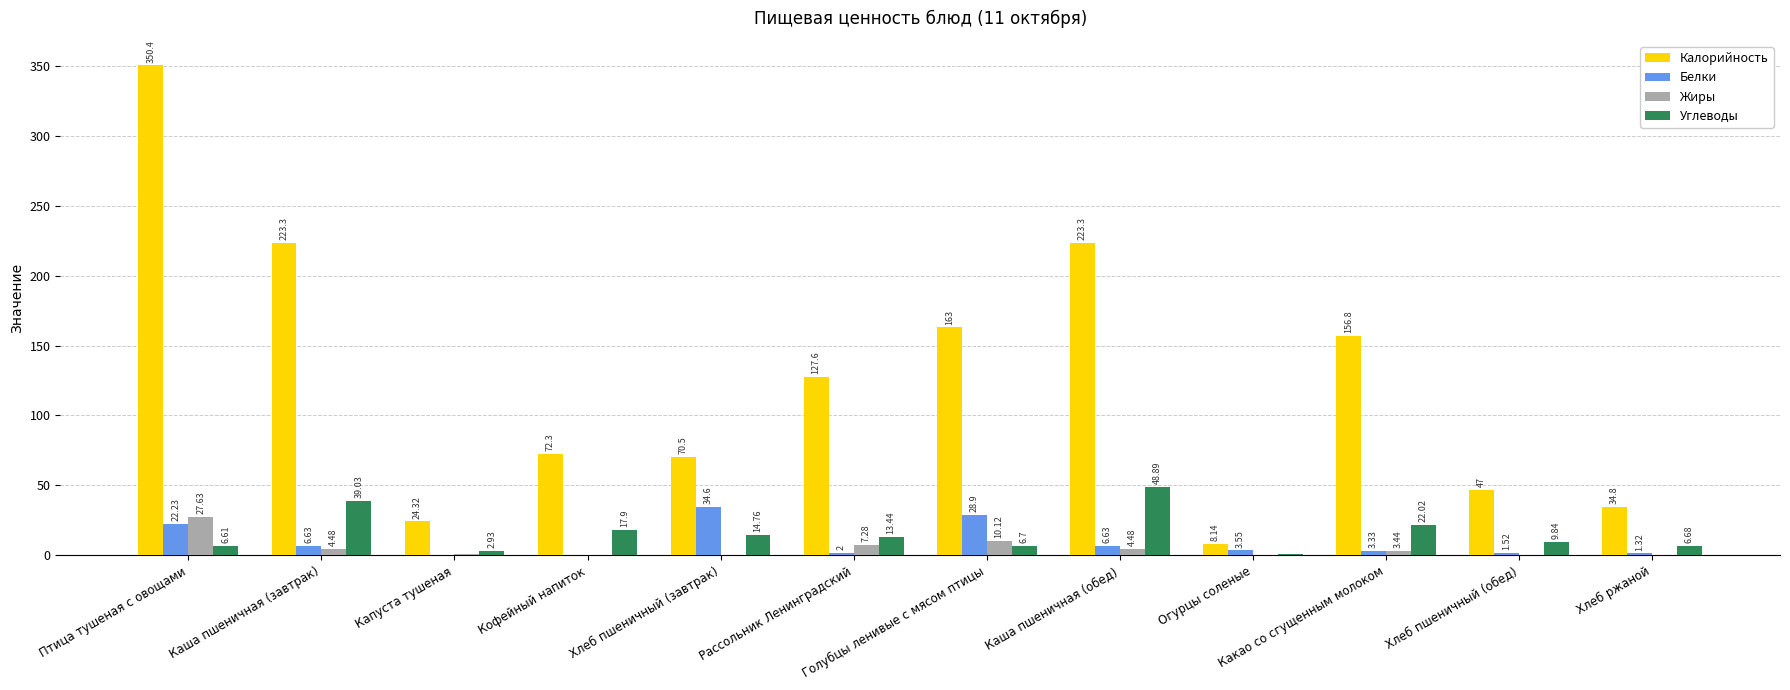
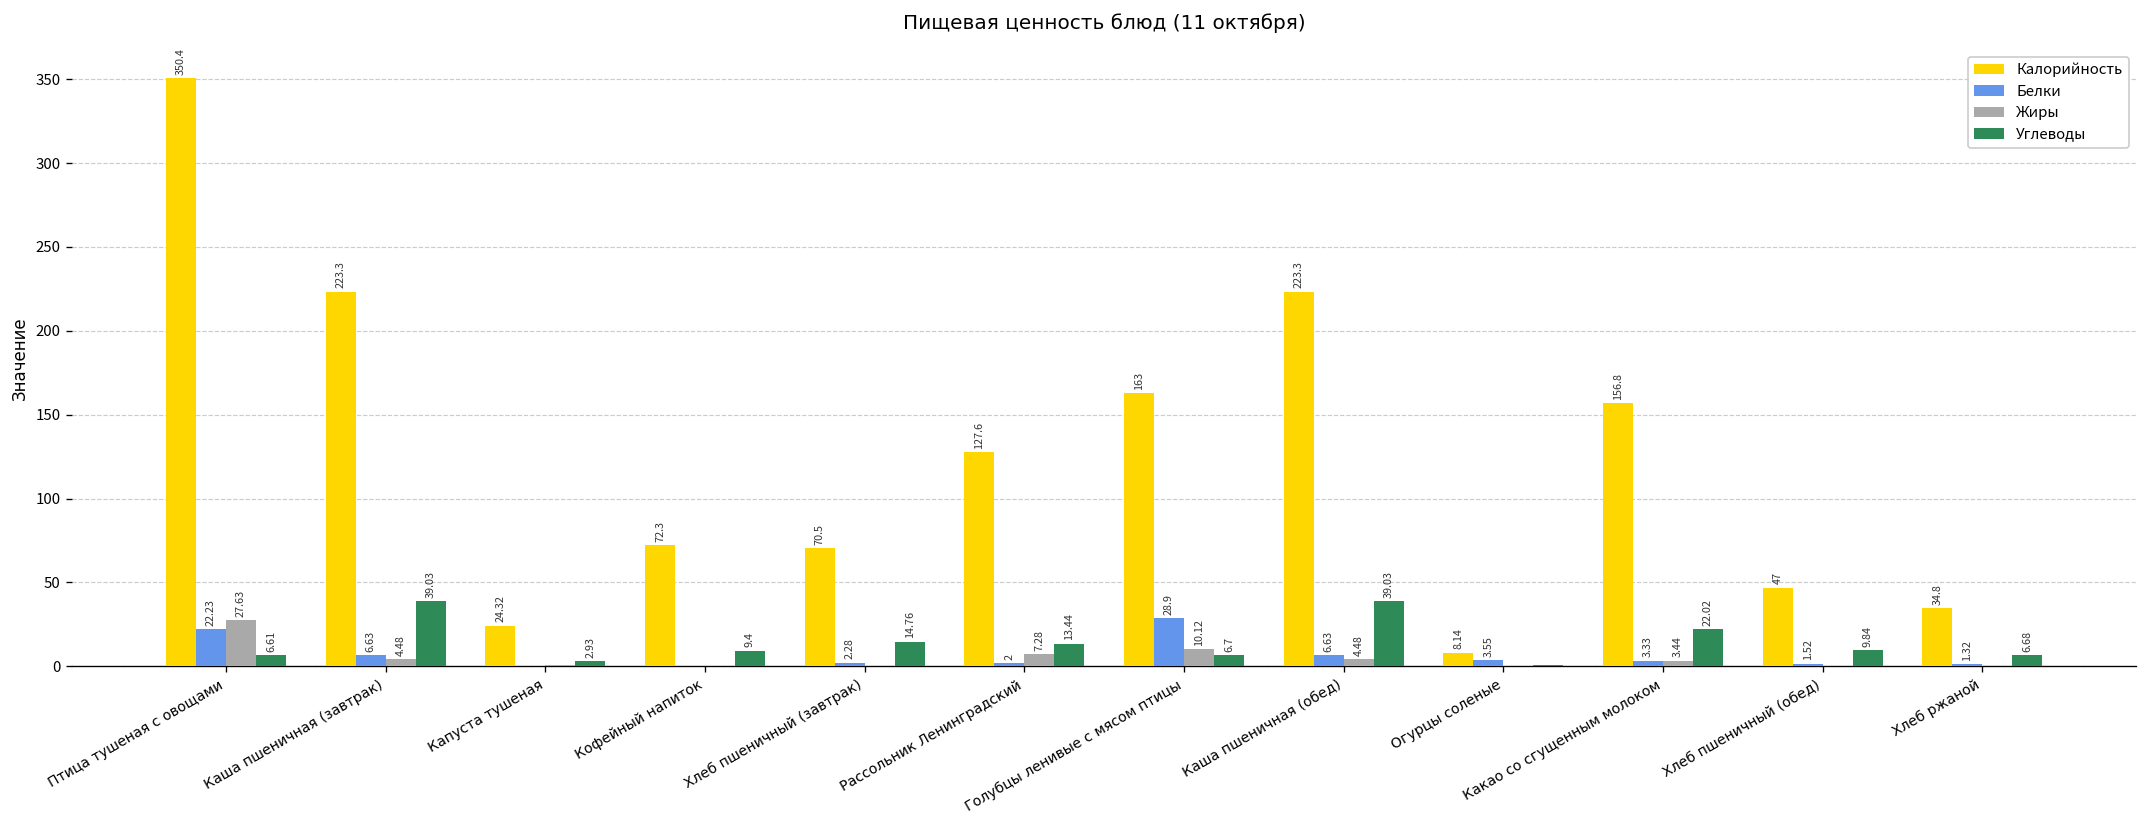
  {
    "Калорийность": {
      "Птица тушеная с овощами": 350.4,
      "Каша пшеничная (завтрак)": 223.3,
      "Капуста тушеная": 24.32,
      "Кофейный напиток": 72.3,
      "Хлеб пшеничный (завтрак)": 70.5,
      "Рассольник Ленинградский": 127.6,
      "Голубцы ленивые с мясом птицы": 163,
      "Каша пшеничная (обед)": 223.3,
      "Огурцы соленые": 8.14,
      "Какао со сгущенным молоком": 156.8,
      "Хлеб пшеничный (обед)": 47,
      "Хлеб ржаной": 34.8
    },
    "Белки": {
      "Птица тушеная с овощами": 22.23,
      "Каша пшеничная (завтрак)": 6.63,
-     "Хлеб пшеничный (завтрак)": 34.6,
+     "Хлеб пшеничный (завтрак)": 2.28,
      "Рассольник Ленинградский": 2,
      "Голубцы ленивые с мясом птицы": 28.9,
      "Каша пшеничная (обед)": 6.63,
      "Огурцы соленые": 3.55,
      "Какао со сгущенным молоком": 3.33,
      "Хлеб пшеничный (обед)": 1.52,
      "Хлеб ржаной": 1.32
    },
    "Жиры": {
      "Птица тушеная с овощами": 27.63,
      "Каша пшеничная (завтрак)": 4.48,
      "Рассольник Ленинградский": 7.28,
      "Голубцы ленивые с мясом птицы": 10.12,
      "Каша пшеничная (обед)": 4.48,
      "Какао со сгущенным молоком": 3.44
    },
    "Углеводы": {
      "Птица тушеная с овощами": 6.61,
      "Каша пшеничная (завтрак)": 39.03,
      "Капуста тушеная": 2.93,
-     "Кофейный напиток": 17.9,
+     "Кофейный напиток": 9.4,
      "Хлеб пшеничный (завтрак)": 14.76,
      "Рассольник Ленинградский": 13.44,
      "Голубцы ленивые с мясом птицы": 6.7,
-     "Каша пшеничная (обед)": 48.89,
+     "Каша пшеничная (обед)": 39.03,
      "Какао со сгущенным молоком": 22.02,
      "Хлеб пшеничный (обед)": 9.84,
      "Хлеб ржаной": 6.68
    }
  }
